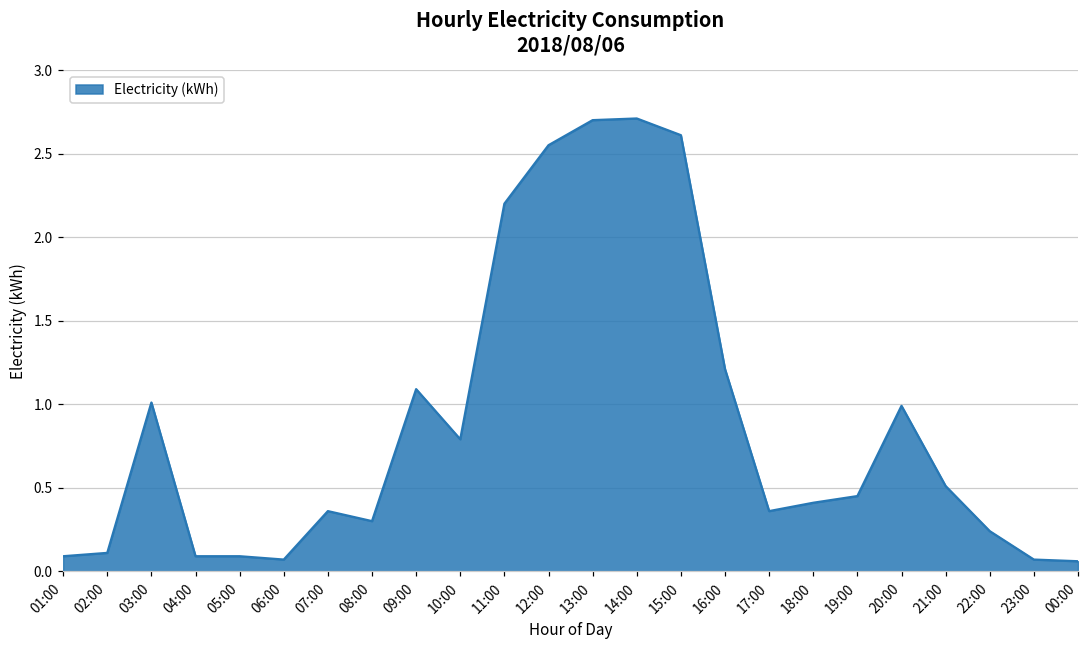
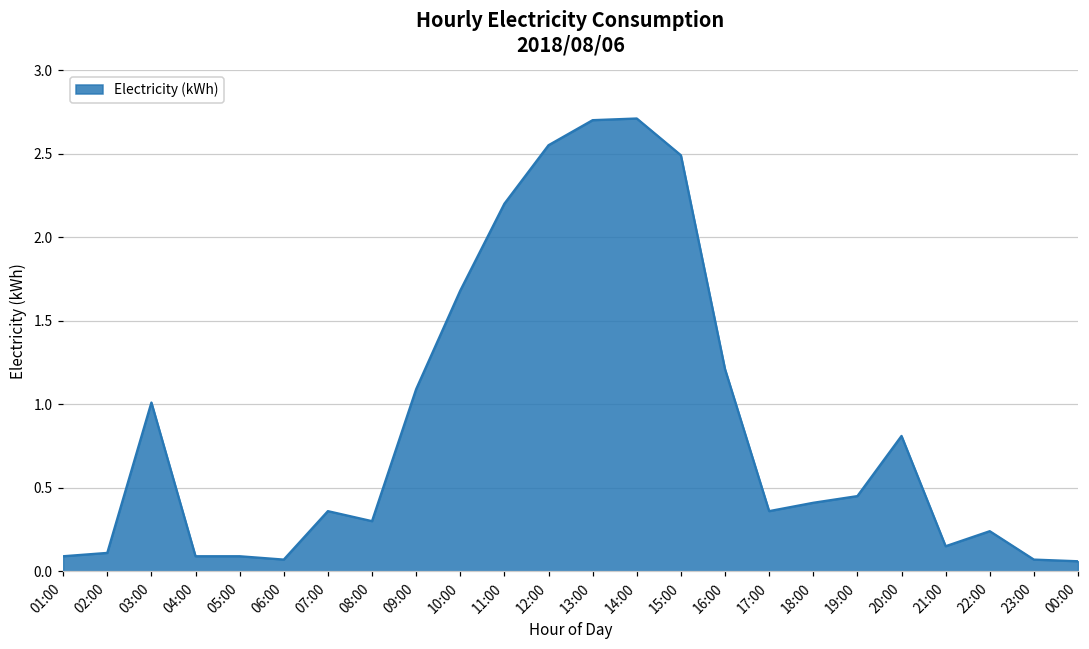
  {
    "01:00": 0.09,
    "02:00": 0.11,
    "03:00": 1.01,
    "04:00": 0.09,
    "05:00": 0.09,
    "06:00": 0.07,
    "07:00": 0.36,
    "08:00": 0.30,
    "09:00": 1.09,
-   "10:00": 0.79,
+   "10:00": 1.68,
    "11:00": 2.20,
    "12:00": 2.55,
    "13:00": 2.70,
    "14:00": 2.71,
-   "15:00": 2.61,
+   "15:00": 2.49,
    "16:00": 1.21,
    "17:00": 0.36,
    "18:00": 0.41,
    "19:00": 0.45,
-   "20:00": 0.99,
-   "21:00": 0.51,
+   "20:00": 0.81,
+   "21:00": 0.15,
    "22:00": 0.24,
    "23:00": 0.07,
    "00:00": 0.06
  }
